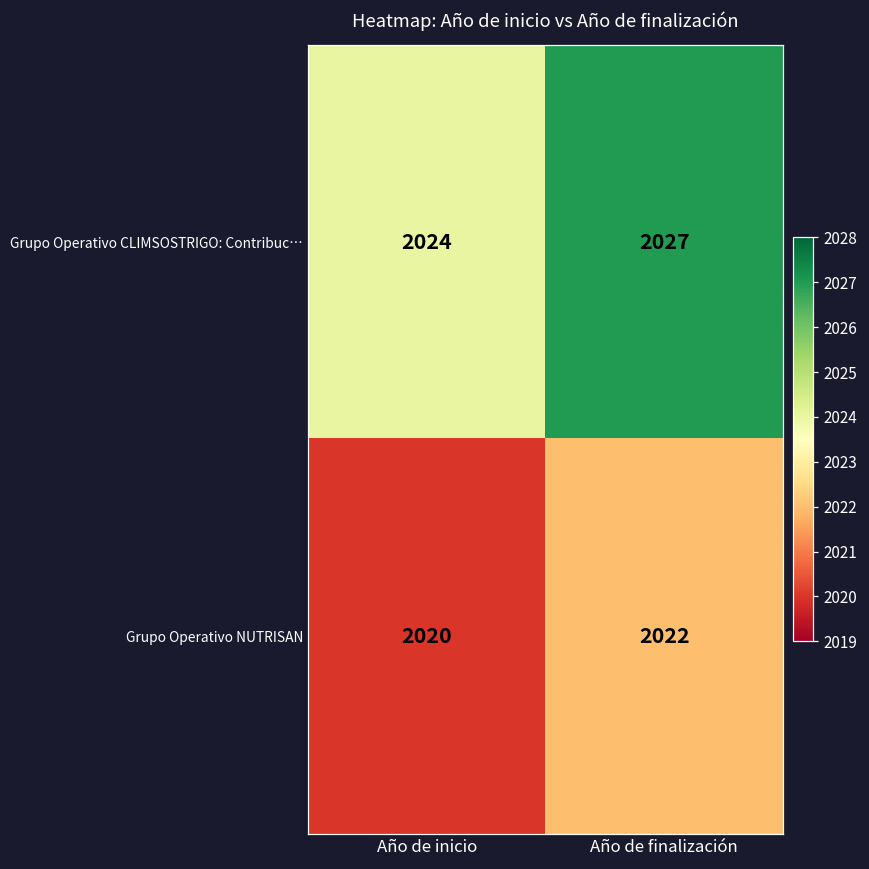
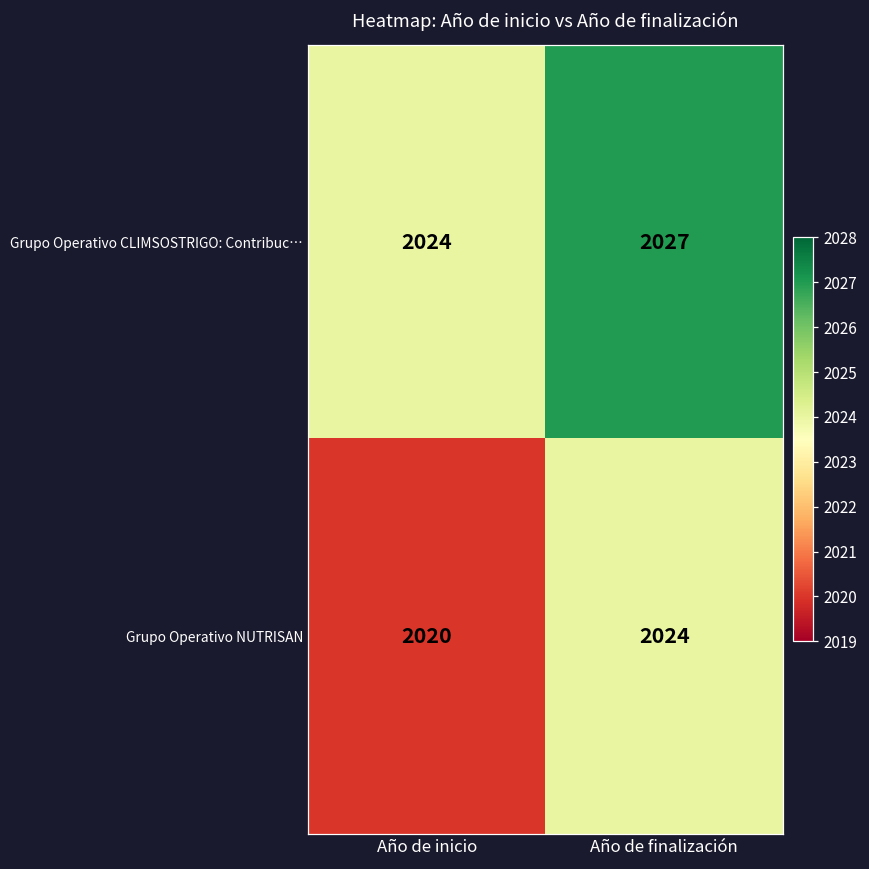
  {
    "Grupo Operativo CLIMSOSTRIGO: Contribuc…": {
      "Año de inicio": 2024,
      "Año de finalización": 2027
    },
    "Grupo Operativo NUTRISAN": {
      "Año de inicio": 2020,
-     "Año de finalización": 2022
+     "Año de finalización": 2024
    }
  }
